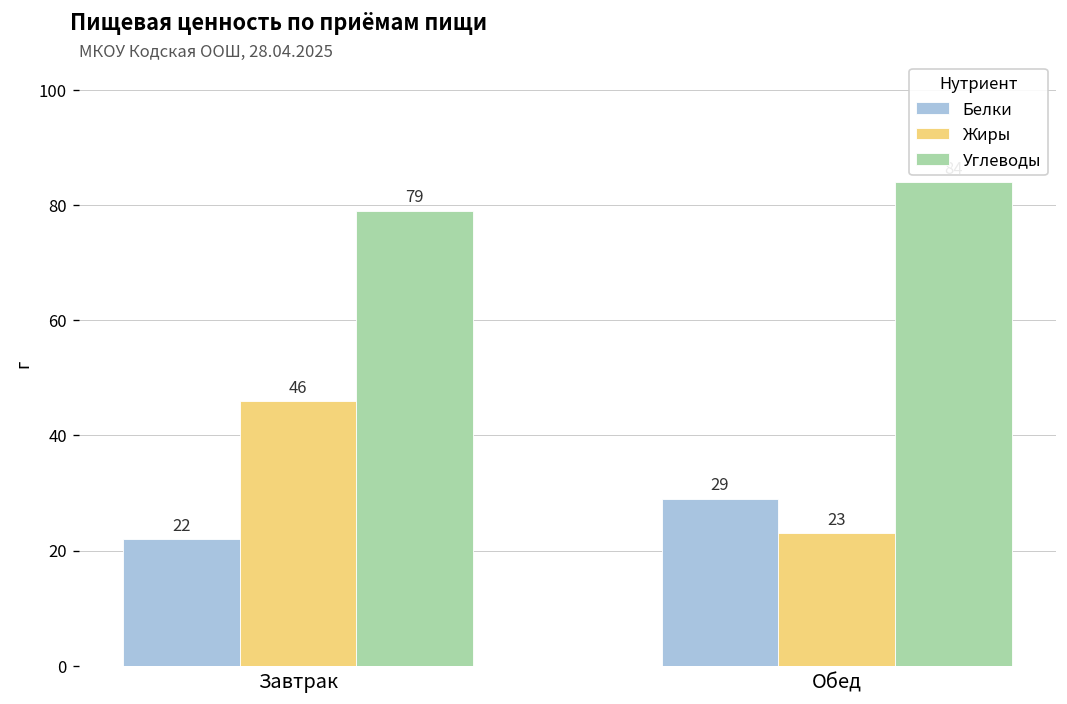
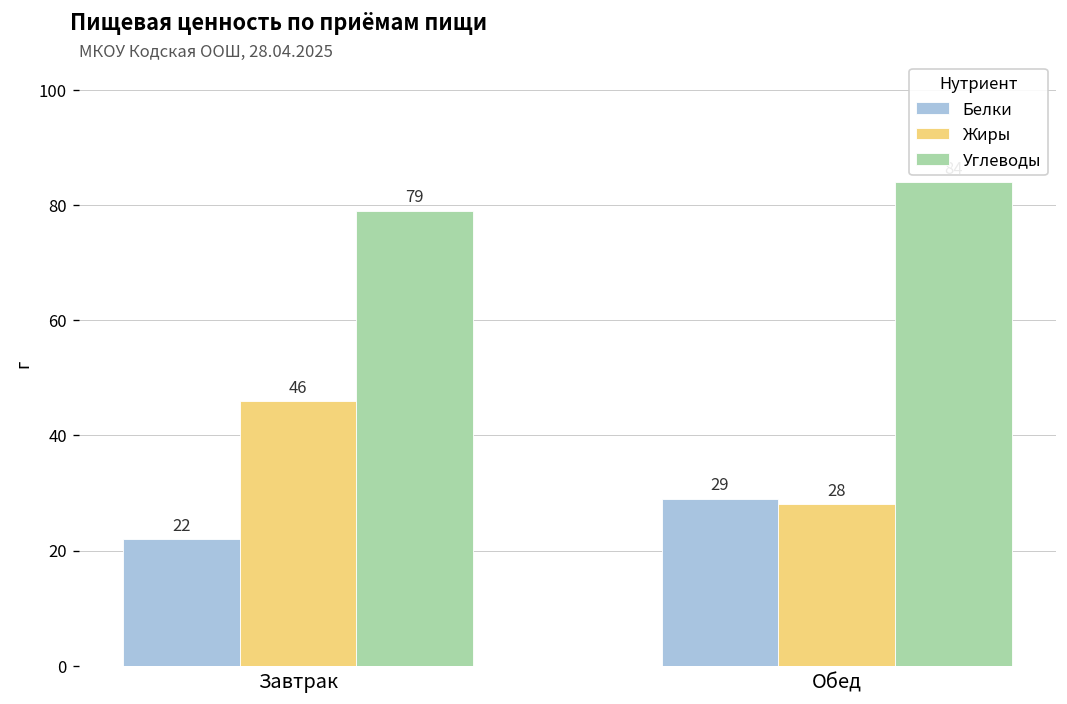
  {
    "Жиры": {
      "Завтрак": 46,
-     "Обед": 23
+     "Обед": 28
    }
  }
